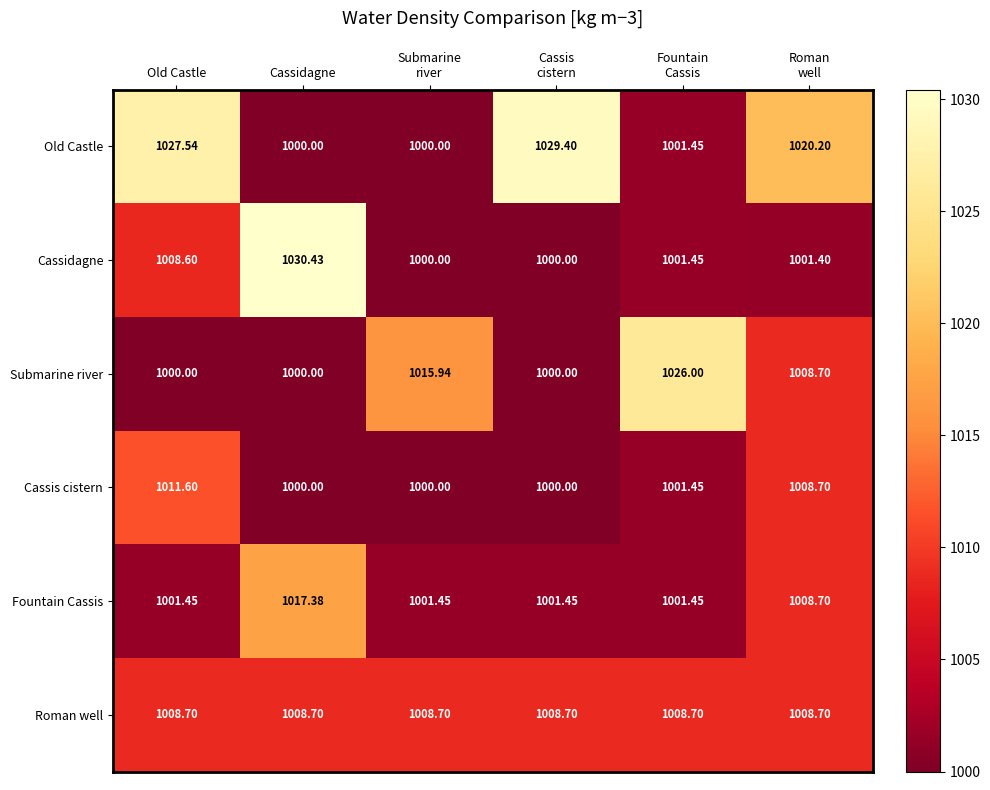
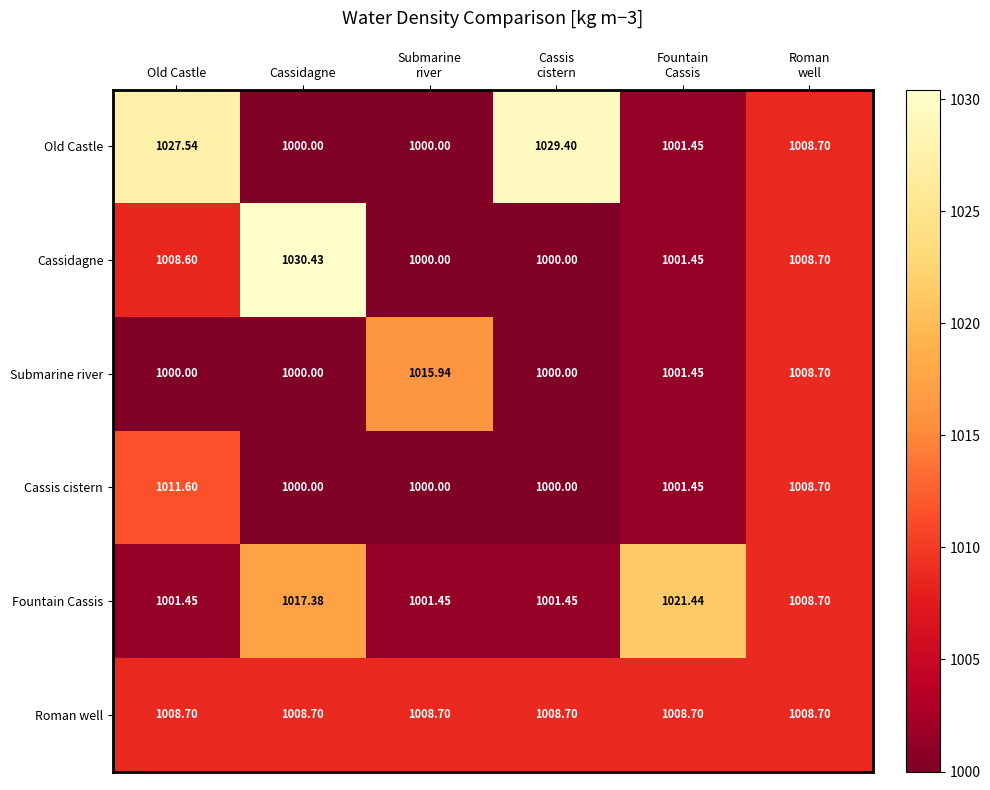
  {
    "Old Castle": {
      "Old Castle": 1027.54,
      "Cassidagne": 1000.00,
      "Submarine river": 1000.00,
      "Cassis cistern": 1029.40,
      "Fountain Cassis": 1001.45,
-     "Roman well": 1020.20
+     "Roman well": 1008.70
    },
    "Cassidagne": {
      "Old Castle": 1008.60,
      "Cassidagne": 1030.43,
      "Submarine river": 1000.00,
      "Cassis cistern": 1000.00,
      "Fountain Cassis": 1001.45,
-     "Roman well": 1001.40
+     "Roman well": 1008.70
    },
    "Submarine river": {
      "Old Castle": 1000.00,
      "Cassidagne": 1000.00,
      "Submarine river": 1015.94,
      "Cassis cistern": 1000.00,
-     "Fountain Cassis": 1026.00,
+     "Fountain Cassis": 1001.45,
      "Roman well": 1008.70
    },
    "Cassis cistern": {
      "Old Castle": 1011.60,
      "Cassidagne": 1000.00,
      "Submarine river": 1000.00,
      "Cassis cistern": 1000.00,
      "Fountain Cassis": 1001.45,
      "Roman well": 1008.70
    },
    "Fountain Cassis": {
      "Old Castle": 1001.45,
      "Cassidagne": 1017.38,
      "Submarine river": 1001.45,
      "Cassis cistern": 1001.45,
-     "Fountain Cassis": 1001.45,
+     "Fountain Cassis": 1021.44,
      "Roman well": 1008.70
    },
    "Roman well": {
      "Old Castle": 1008.70,
      "Cassidagne": 1008.70,
      "Submarine river": 1008.70,
      "Cassis cistern": 1008.70,
      "Fountain Cassis": 1008.70,
      "Roman well": 1008.70
    }
  }
